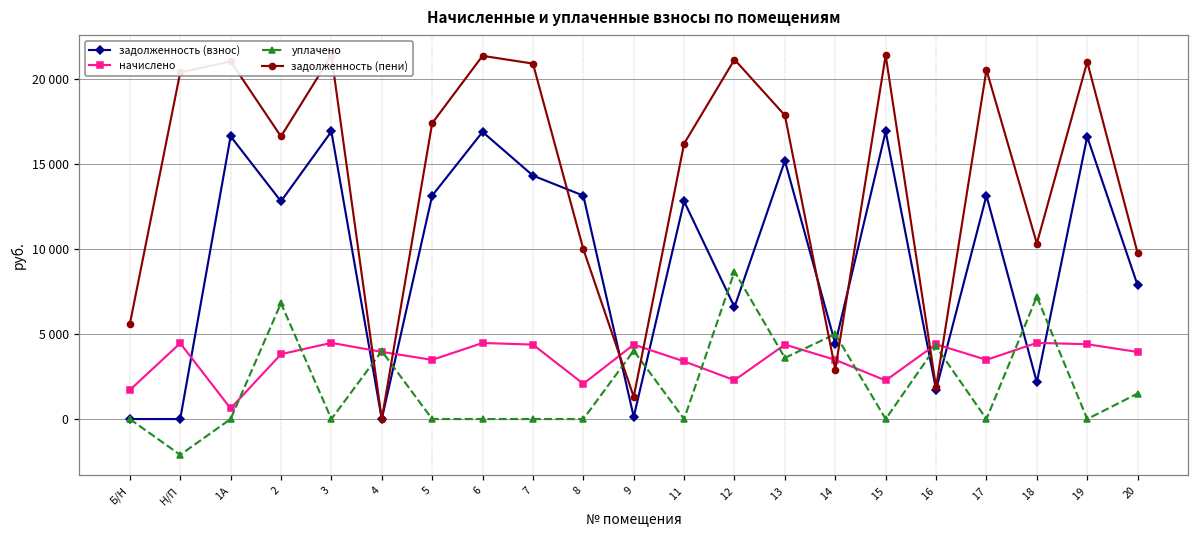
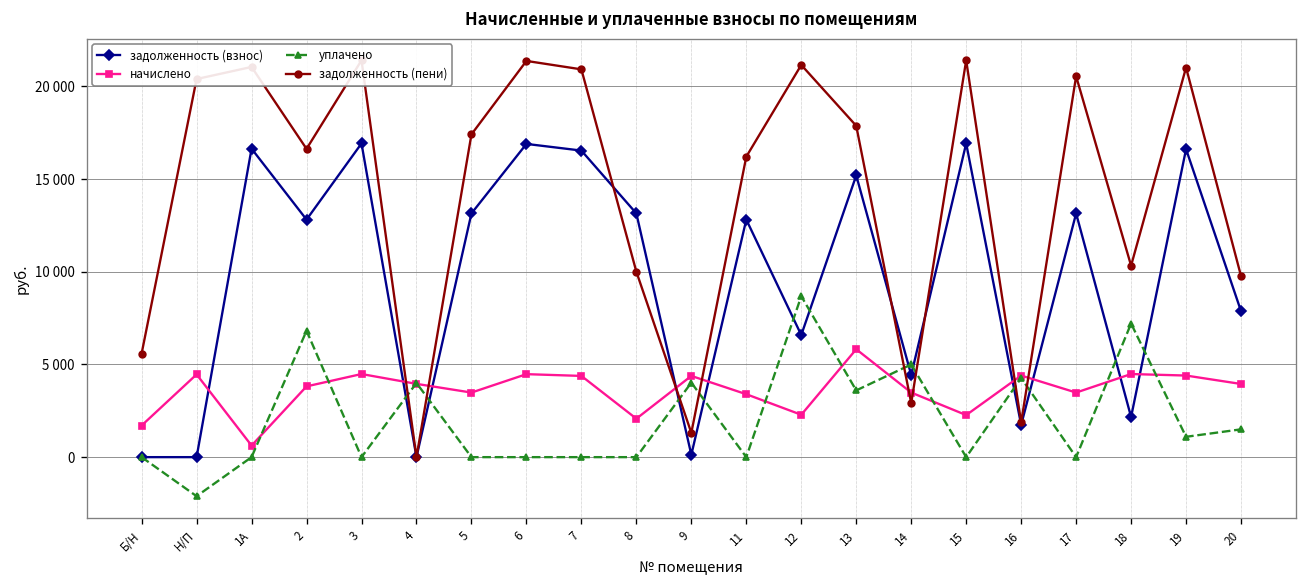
  {
    "задолженность (взнос)": {
      "Н/П": 0,
      "1А": 16600,
      "2": 12800,
      "3": 16900,
      "5": 13100,
      "6": 16900,
-     "7": 14300,
+     "7": 16500,
      "8": 13100,
      "9": 100,
      "11": 12800,
      "12": 6600,
      "13": 15200,
      "14": 4400,
      "15": 16900,
      "17": 13100,
      "18": 2200,
      "19": 16600,
      "20": 7900
    },
    "начислено": {
      "Б/Н": 1700,
      "Н/П": 4500,
      "1А": 600,
      "2": 3800,
      "3": 4500,
      "5": 3500,
      "6": 4500,
      "7": 4400,
      "8": 2100,
      "9": 4400,
      "11": 3400,
      "12": 2300,
-     "13": 4400,
+     "13": 5800,
      "14": 3500,
      "15": 2300,
      "17": 3500,
      "18": 4500,
      "19": 4400,
      "20": 3900
    },
    "уплачено": {
      "Н/П": -2100,
      "1А": 0,
      "2": 6800,
      "3": 0,
      "5": 0,
      "6": 0,
      "7": 0,
      "8": 0,
      "9": 4000,
      "11": 0,
      "12": 8700,
      "13": 3600,
      "14": 5000,
      "15": 0,
      "17": 0,
      "18": 7200,
-     "19": 0,
+     "19": 1100,
      "20": 1500
    },
    "задолженность (пени)": {
      "Б/Н": 5600,
      "2": 16600,
      "5": 17400,
      "6": 21400,
      "7": 20900,
      "8": 10000,
      "9": 1300,
      "11": 16200,
      "12": 21200,
      "13": 17900,
      "14": 2900,
      "15": 21400,
      "17": 20500,
      "18": 10300,
      "19": 21000,
      "20": 9800
    }
  }
